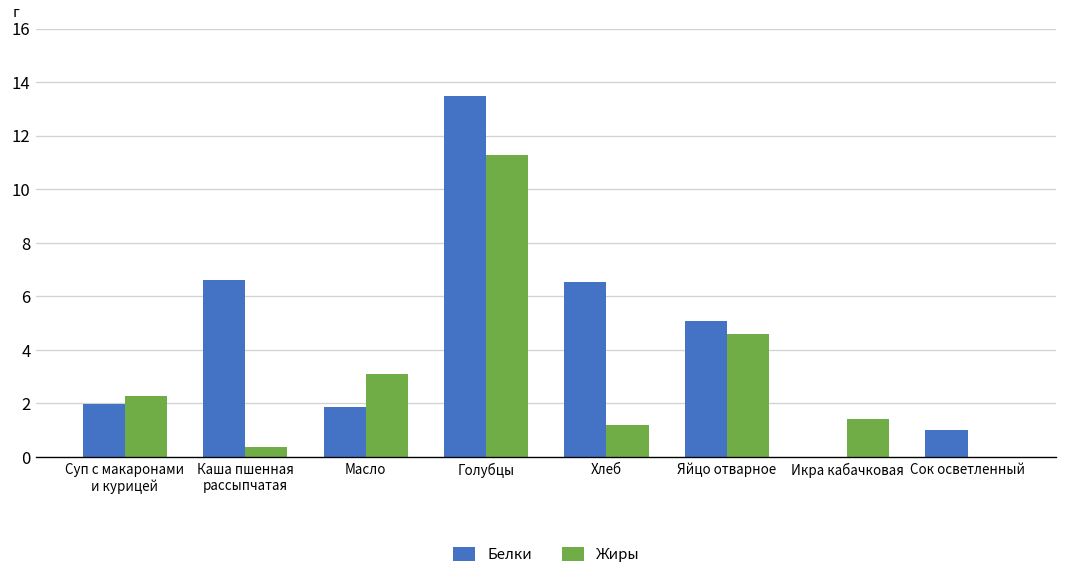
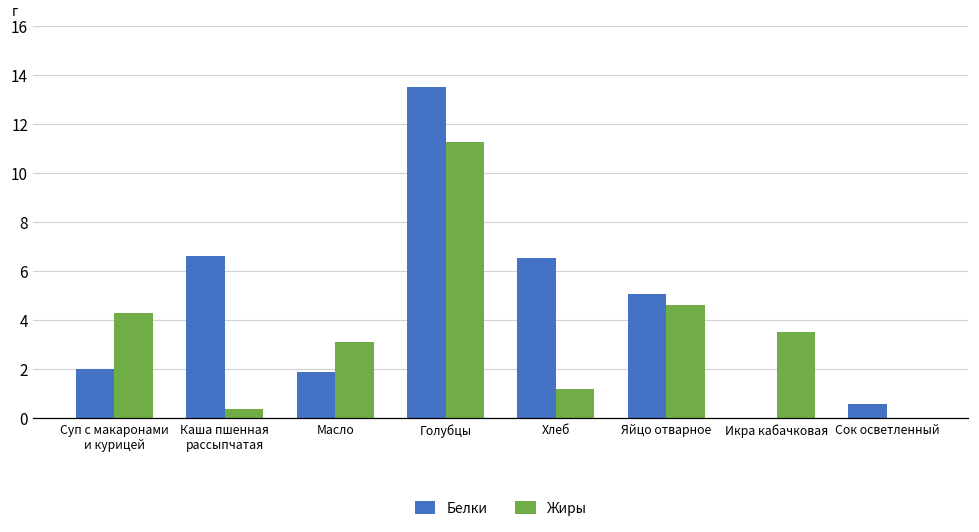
  {
    "Белки": {
      "Суп с макаронами и курицей": 2.0,
      "Каша пшенная рассыпчатая": 6.6,
      "Масло": 1.9,
      "Голубцы": 13.5,
      "Хлеб": 6.5,
      "Яйцо отварное": 5.1,
      "Икра кабачковая": 0.0,
-     "Сок осветленный": 1.0
+     "Сок осветленный": 0.6
    },
    "Жиры": {
-     "Суп с макаронами и курицей": 2.3,
+     "Суп с макаронами и курицей": 4.3,
      "Каша пшенная рассыпчатая": 0.4,
      "Масло": 3.1,
      "Голубцы": 11.3,
      "Хлеб": 1.2,
      "Яйцо отварное": 4.6,
-     "Икра кабачковая": 1.4,
+     "Икра кабачковая": 3.5,
      "Сок осветленный": 0.0
    }
  }
